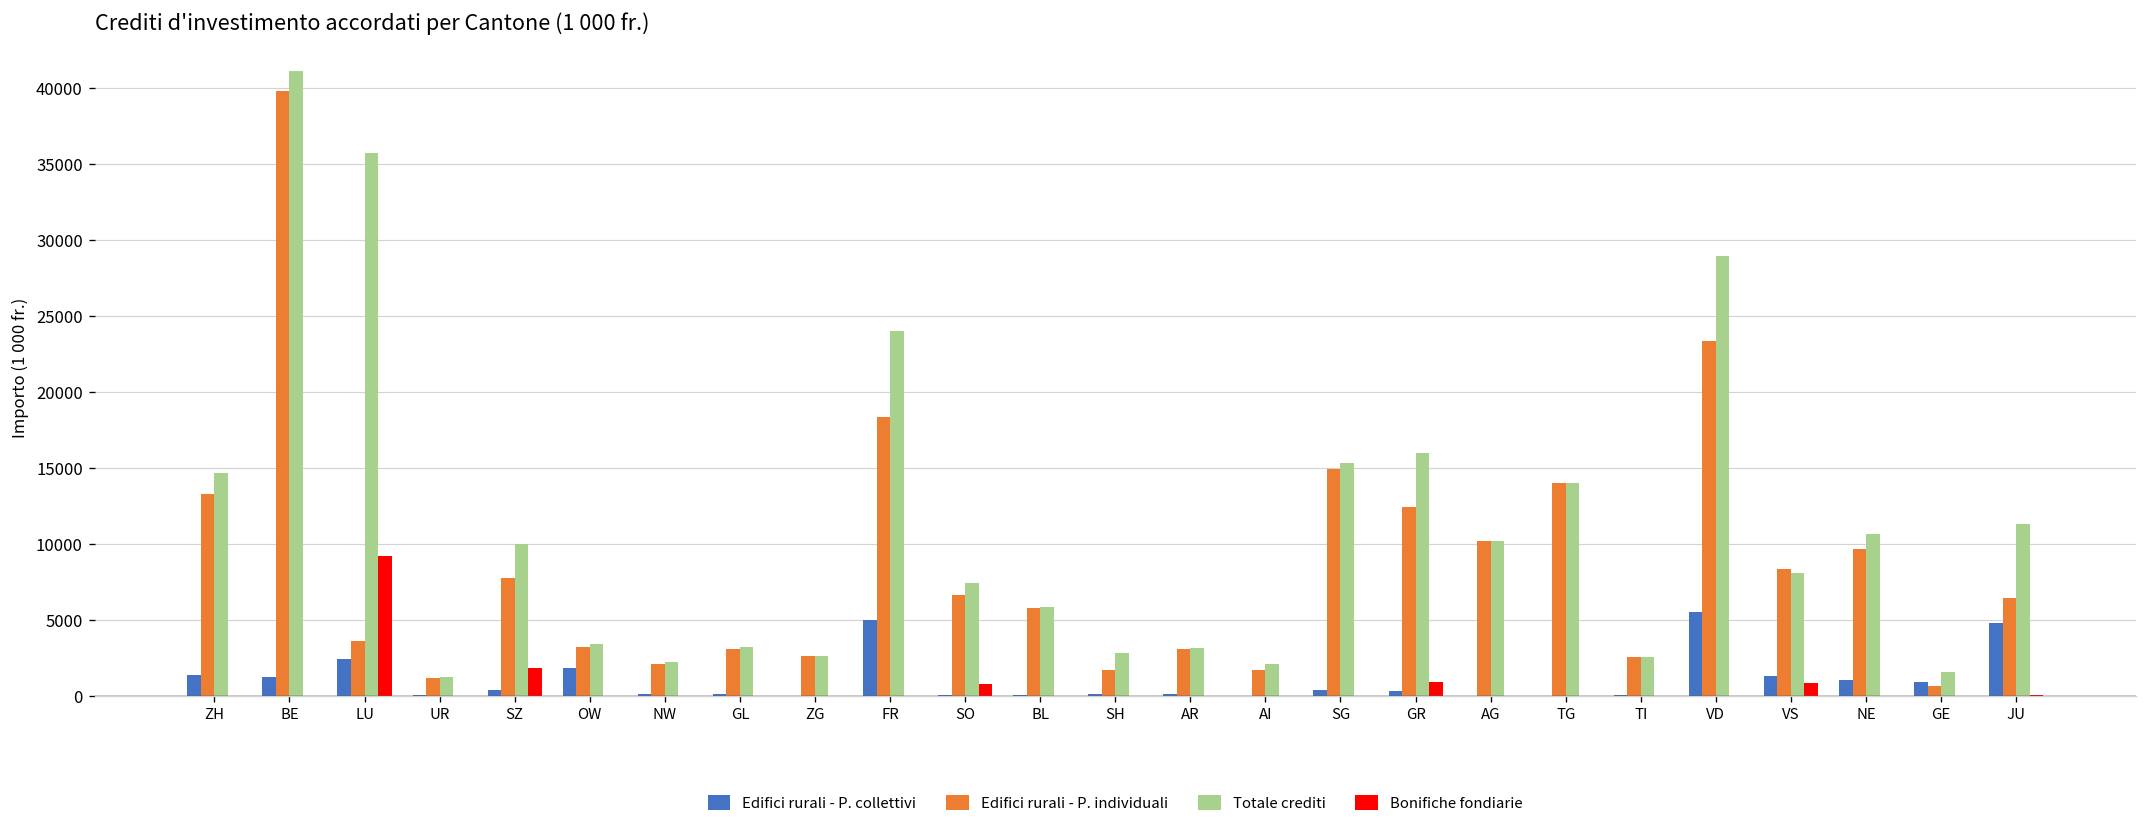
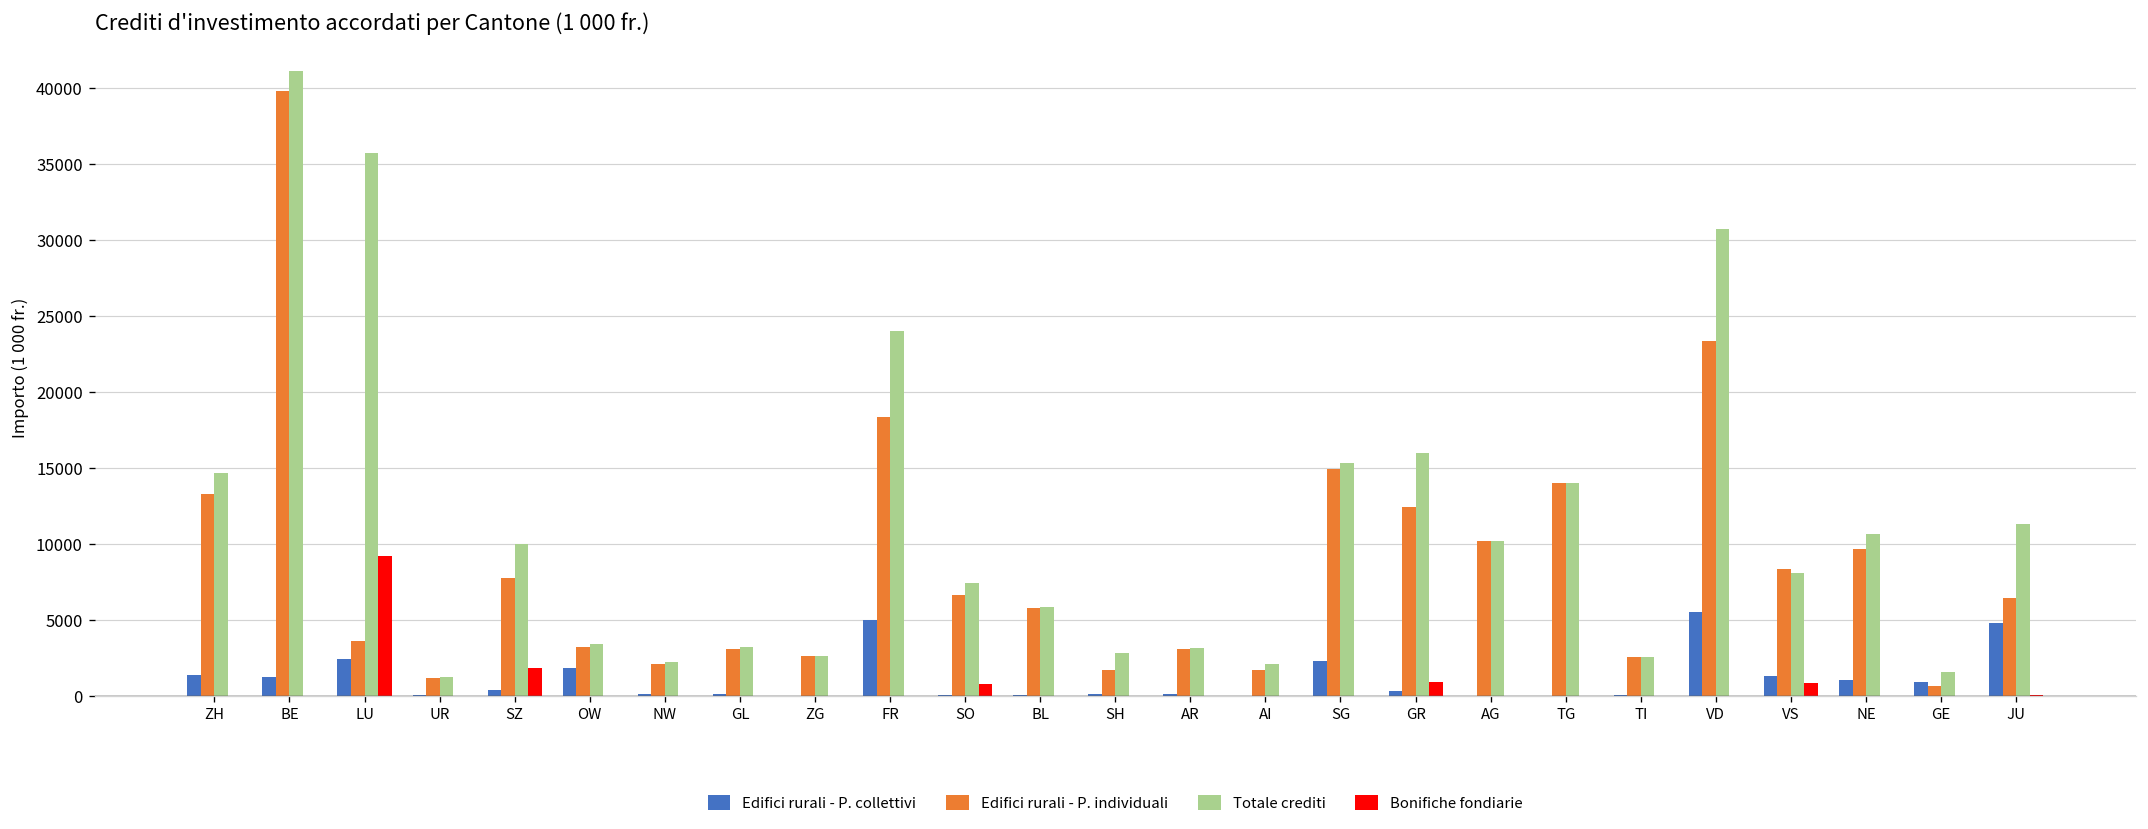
  {
    "Edifici rurali - P. collettivi": {
      "ZH": 1400,
      "BE": 1200,
      "LU": 2400,
      "SZ": 400,
      "OW": 1800,
      "ZG": 0,
      "FR": 5000,
      "AI": 0,
-     "SG": 400,
+     "SG": 2300,
      "GR": 300,
      "AG": 0,
      "TG": 0,
      "VD": 5500,
      "VS": 1300,
      "NE": 1000,
      "GE": 900,
      "JU": 4800
    },
    "Edifici rurali - P. individuali": {
      "ZH": 13300,
      "BE": 39800,
      "LU": 3600,
      "UR": 1100,
      "SZ": 7800,
      "OW": 3200,
      "NW": 2100,
      "GL": 3100,
      "ZG": 2600,
      "FR": 18300,
      "SO": 6600,
      "BL": 5800,
      "SH": 1700,
      "AR": 3100,
      "AI": 1700,
      "SG": 14900,
      "GR": 12400,
      "AG": 10200,
      "TG": 14000,
      "TI": 2600,
      "VD": 23400,
      "VS": 8400,
      "NE": 9600,
      "GE": 700,
      "JU": 6400
    },
    "Totale crediti": {
      "ZH": 14700,
      "BE": 41200,
      "LU": 35800,
      "UR": 1300,
      "SZ": 10000,
      "OW": 3400,
      "NW": 2200,
      "GL": 3200,
      "ZG": 2600,
      "FR": 24000,
      "SO": 7400,
      "BL": 5900,
      "SH": 2800,
      "AR": 3200,
      "AI": 2100,
      "SG": 15300,
      "GR": 16000,
      "AG": 10200,
      "TG": 14000,
      "TI": 2600,
-     "VD": 29000,
+     "VD": 30700,
      "VS": 8100,
      "NE": 10700,
      "GE": 1500,
      "JU": 11300
    },
    "Bonifiche fondiarie": {
      "ZH": 0,
      "BE": 0,
      "LU": 9200,
      "UR": 0,
      "SZ": 1900,
      "OW": 0,
      "NW": 0,
      "GL": 0,
      "ZG": 0,
      "FR": 0,
      "SO": 800,
      "BL": 0,
      "SH": 0,
      "AR": 0,
      "AI": 0,
      "SG": 0,
      "GR": 900,
      "AG": 0,
      "TG": 0,
      "TI": 0,
      "VD": 0,
      "VS": 800,
      "NE": 0,
      "GE": 0
    }
  }
